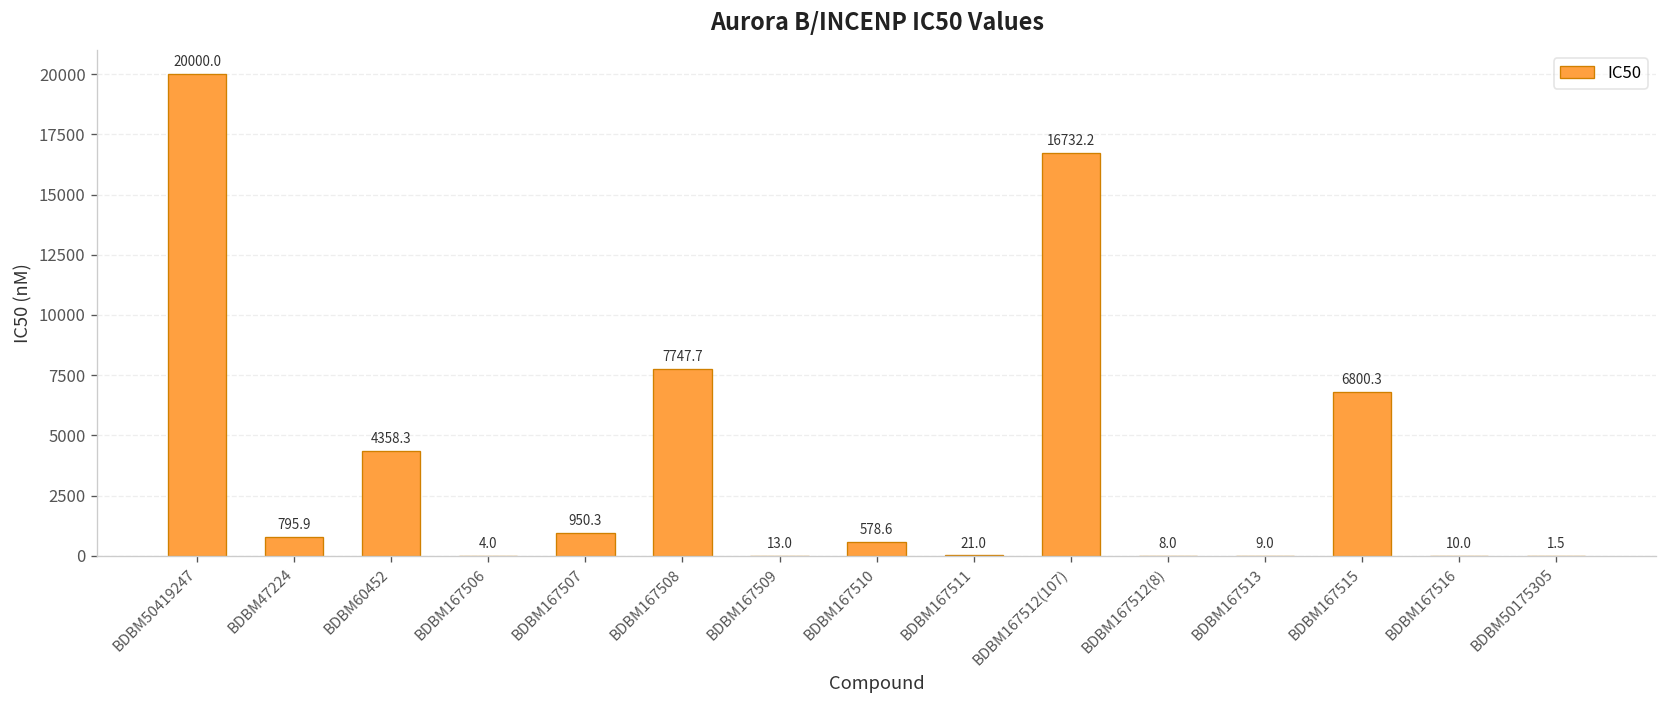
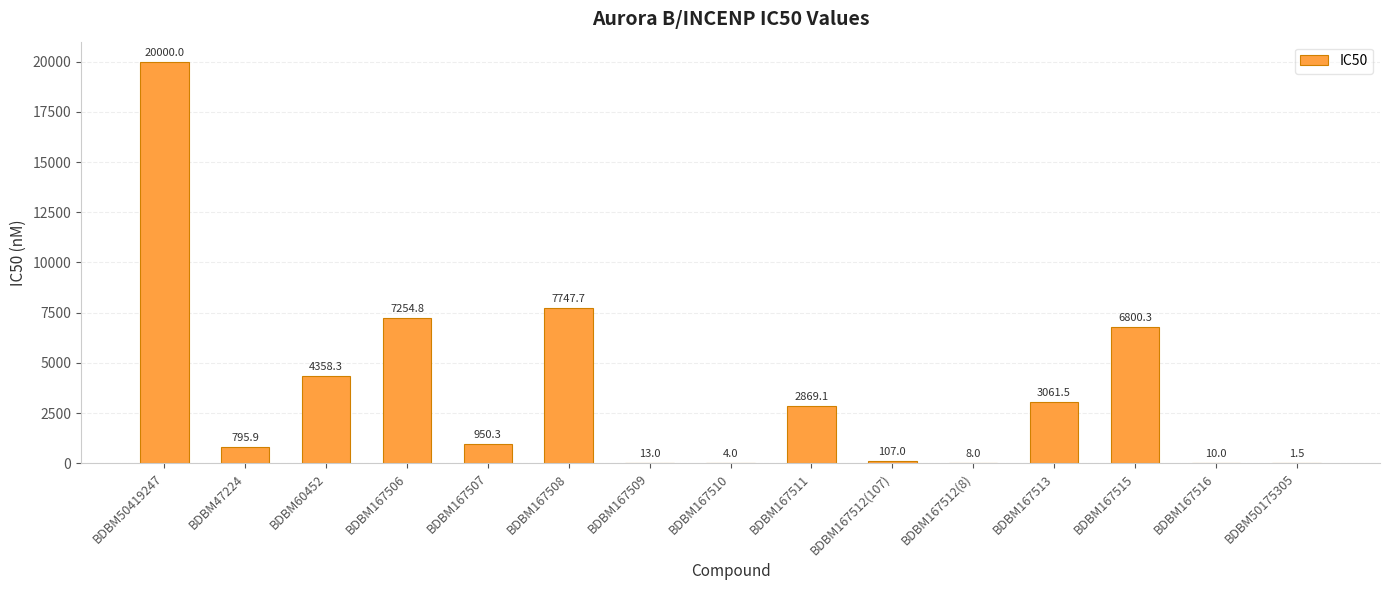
  {
    "BDBM50419247": 20000.0,
    "BDBM47224": 795.9,
    "BDBM60452": 4358.3,
-   "BDBM167506": 4.0,
+   "BDBM167506": 7254.8,
    "BDBM167507": 950.3,
    "BDBM167508": 7747.7,
    "BDBM167509": 13.0,
-   "BDBM167510": 578.6,
-   "BDBM167511": 21.0,
-   "BDBM167512(107)": 16732.2,
+   "BDBM167510": 4.0,
+   "BDBM167511": 2869.1,
+   "BDBM167512(107)": 107.0,
    "BDBM167512(8)": 8.0,
-   "BDBM167513": 9.0,
+   "BDBM167513": 3061.5,
    "BDBM167515": 6800.3,
    "BDBM167516": 10.0,
    "BDBM50175305": 1.5
  }
